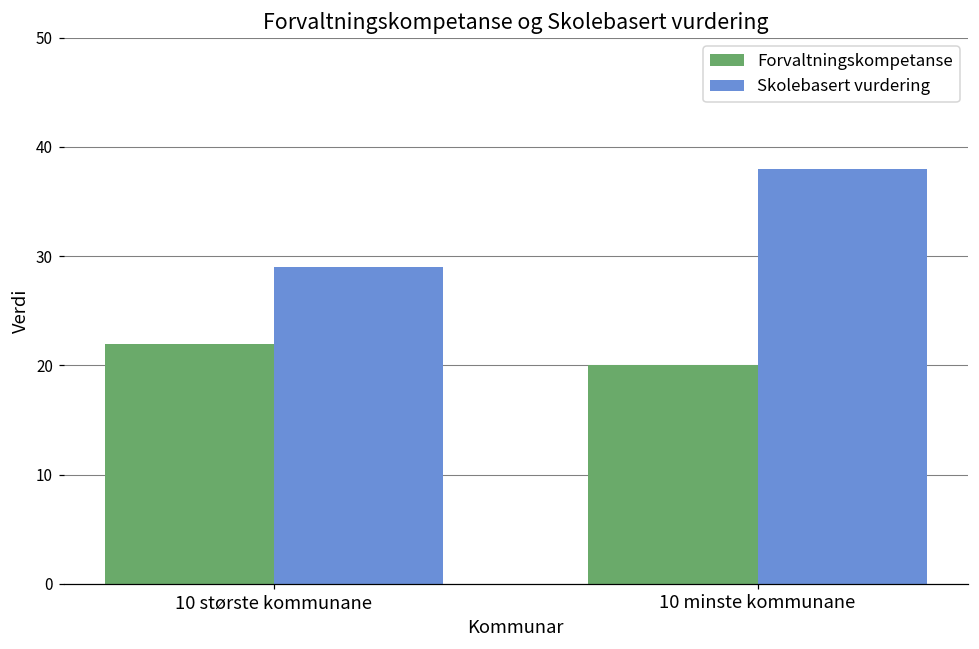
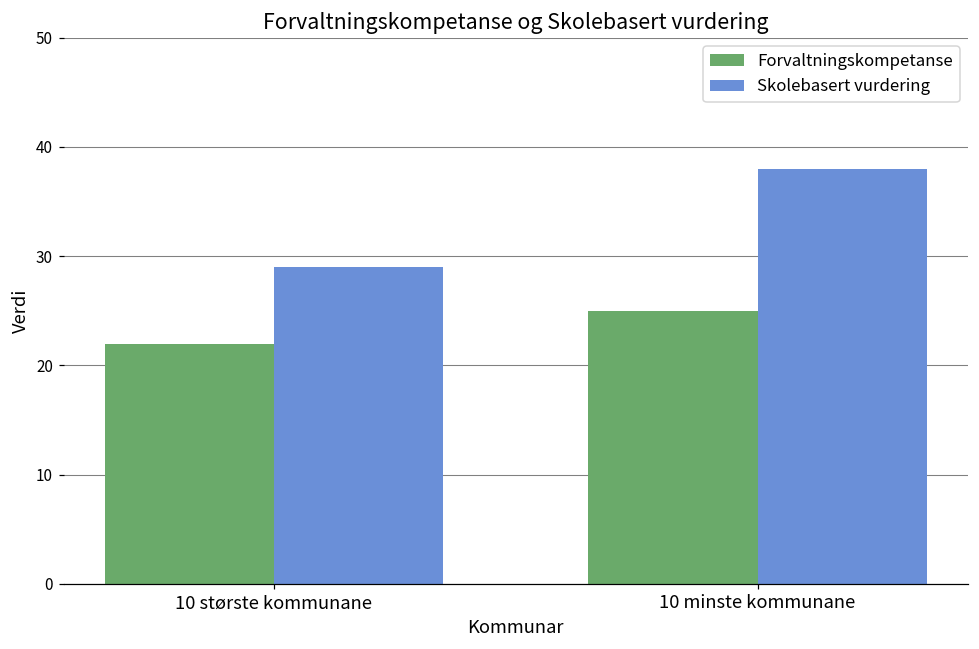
  {
    "Forvaltningskompetanse": {
      "10 største kommunane": 22,
-     "10 minste kommunane": 20
+     "10 minste kommunane": 25
    },
    "Skolebasert vurdering": {
      "10 største kommunane": 29,
      "10 minste kommunane": 38
    }
  }
